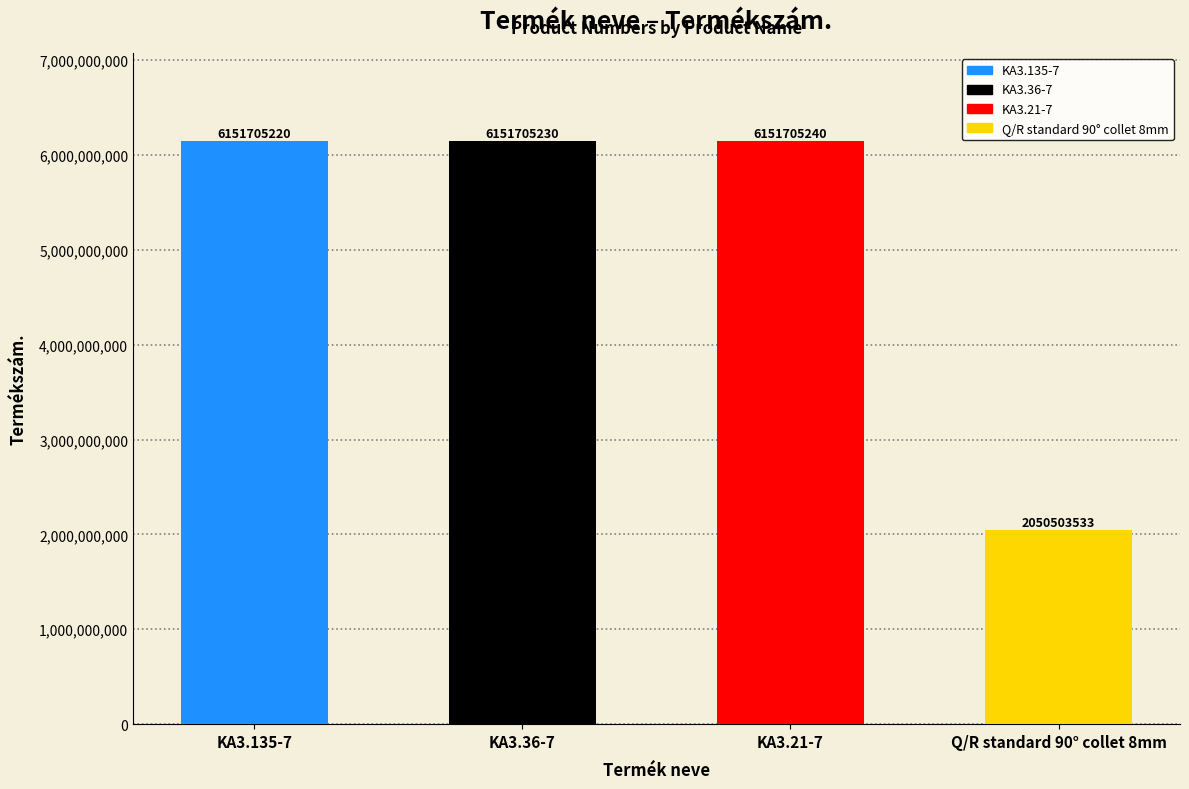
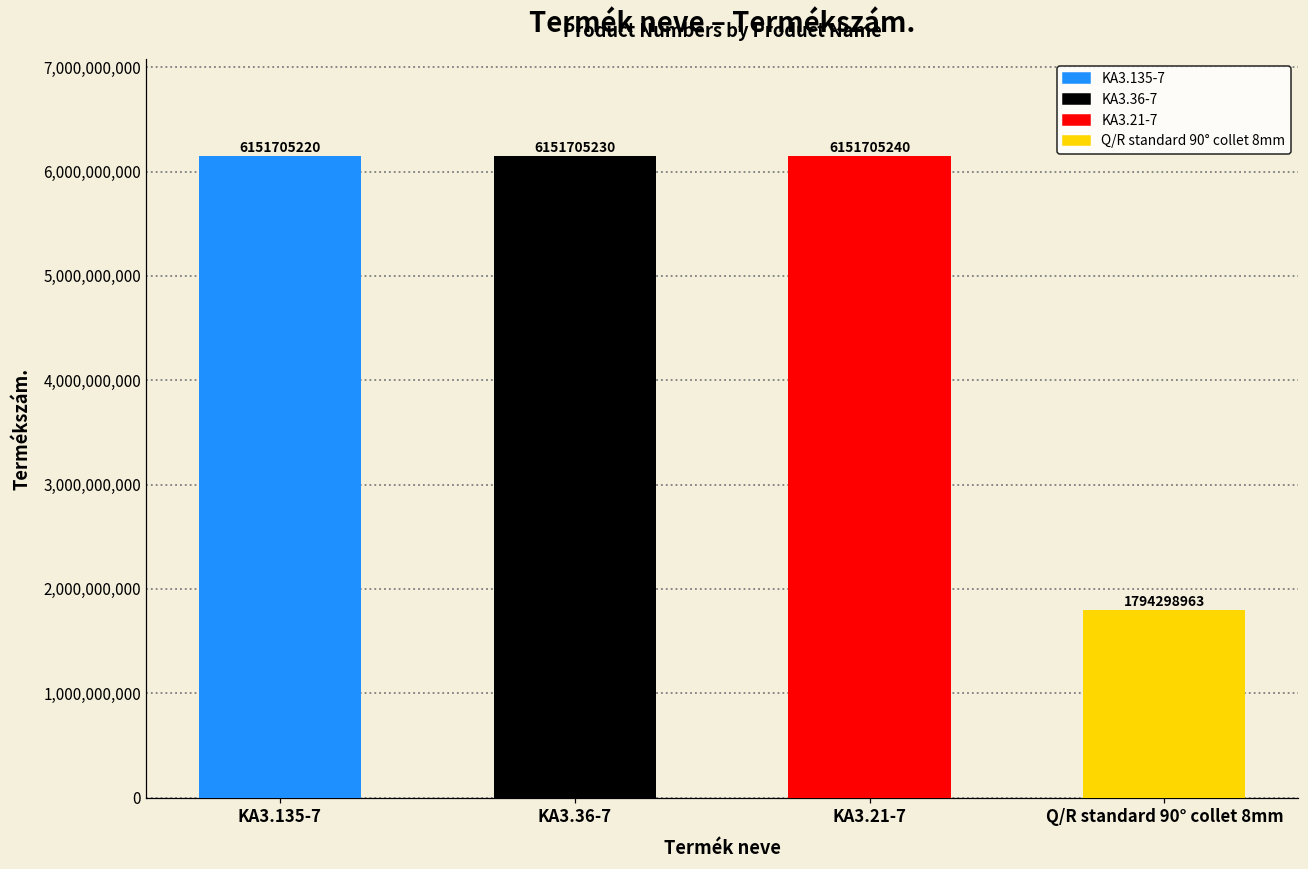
  {
    "KA3.135-7": 6151705220,
    "KA3.36-7": 6151705230,
    "KA3.21-7": 6151705240,
-   "Q/R standard 90° collet 8mm": 2050503533
+   "Q/R standard 90° collet 8mm": 1794298963
  }
